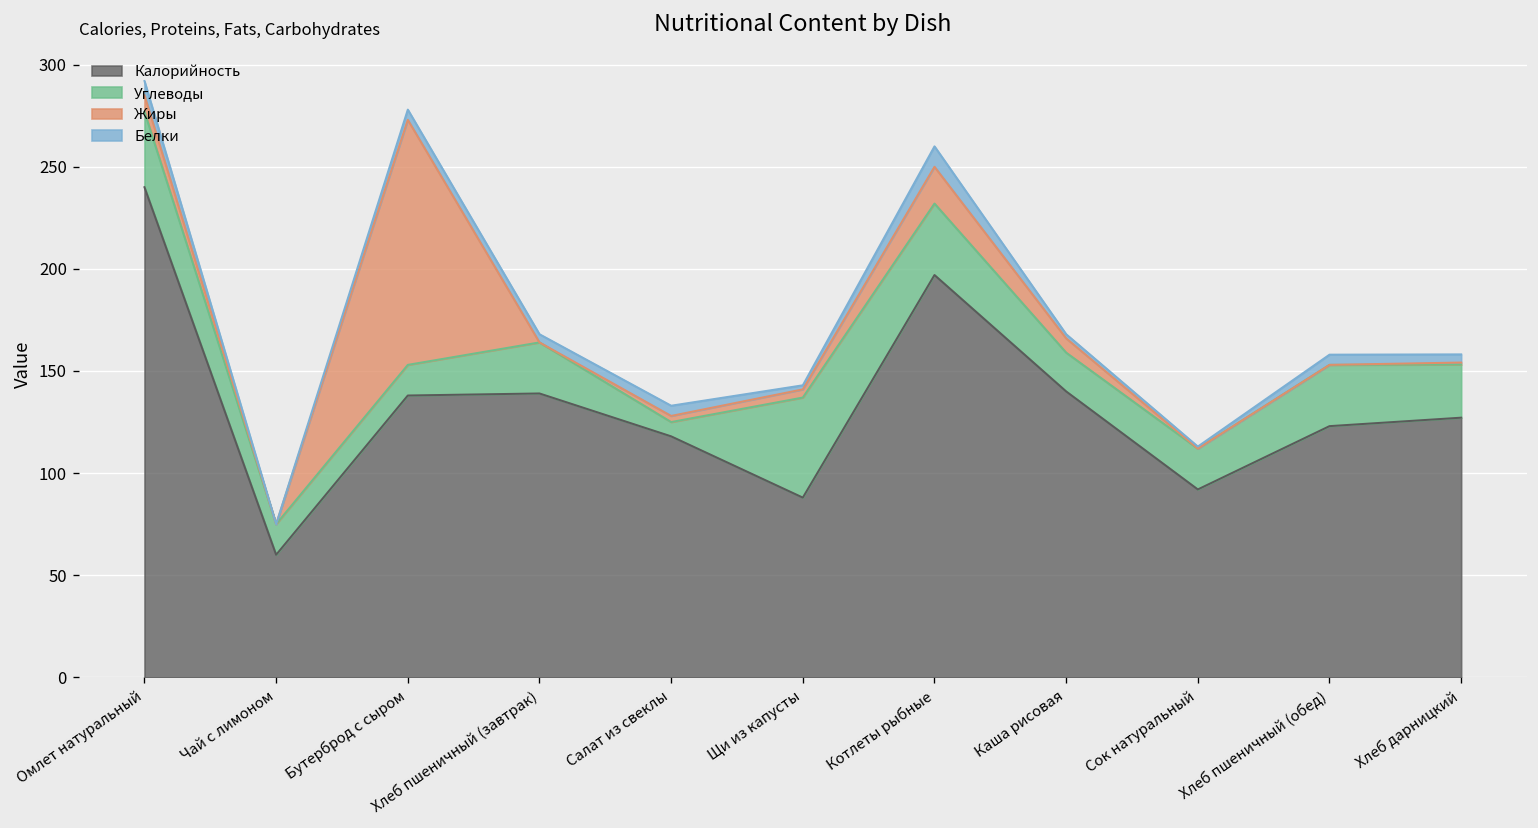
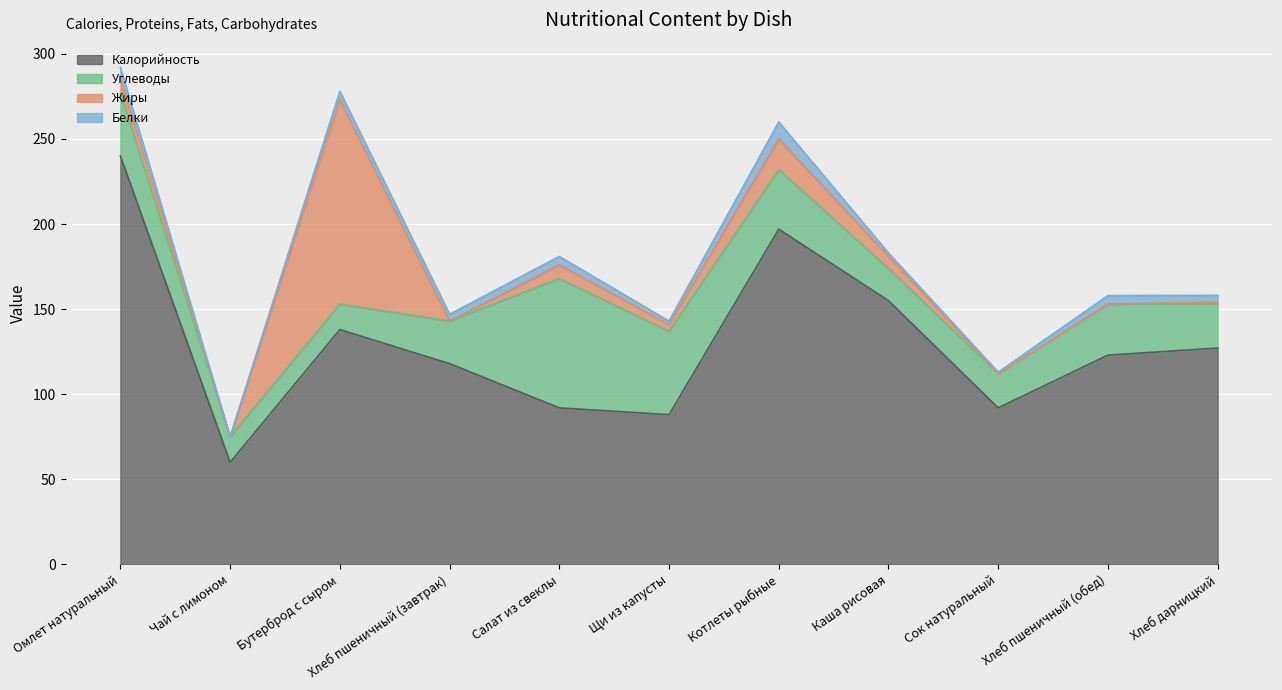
  {
    "Калорийность": {
      "Омлет натуральный": 240,
      "Чай с лимоном": 60,
      "Бутерброд с сыром": 138,
-     "Хлеб пшеничный (завтрак)": 139,
-     "Салат из свеклы": 118,
+     "Хлеб пшеничный (завтрак)": 118,
+     "Салат из свеклы": 92,
      "Щи из капусты": 88,
      "Котлеты рыбные": 197,
-     "Каша рисовая": 140,
+     "Каша рисовая": 155,
      "Сок натуральный": 92,
      "Хлеб пшеничный (обед)": 123,
      "Хлеб дарницкий": 127
    },
    "Углеводы": {
      "Омлет натуральный": 37,
      "Бутерброд с сыром": 15,
-     "Салат из свеклы": 7,
+     "Салат из свеклы": 76,
      "Щи из капусты": 49,
      "Котлеты рыбные": 35,
      "Каша рисовая": 19
    },
    "Жиры": {
      "Омлет натуральный": 8,
      "Бутерброд с сыром": 120,
-     "Салат из свеклы": 3,
+     "Салат из свеклы": 8,
      "Щи из капусты": 4,
      "Котлеты рыбные": 18,
      "Каша рисовая": 7
    },
    "Белки": {
      "Омлет натуральный": 7,
      "Бутерброд с сыром": 5,
      "Хлеб пшеничный (завтрак)": 4,
      "Салат из свеклы": 5,
      "Щи из капусты": 2,
      "Котлеты рыбные": 10,
      "Каша рисовая": 2,
      "Хлеб пшеничный (обед)": 5,
      "Хлеб дарницкий": 4
    }
  }
